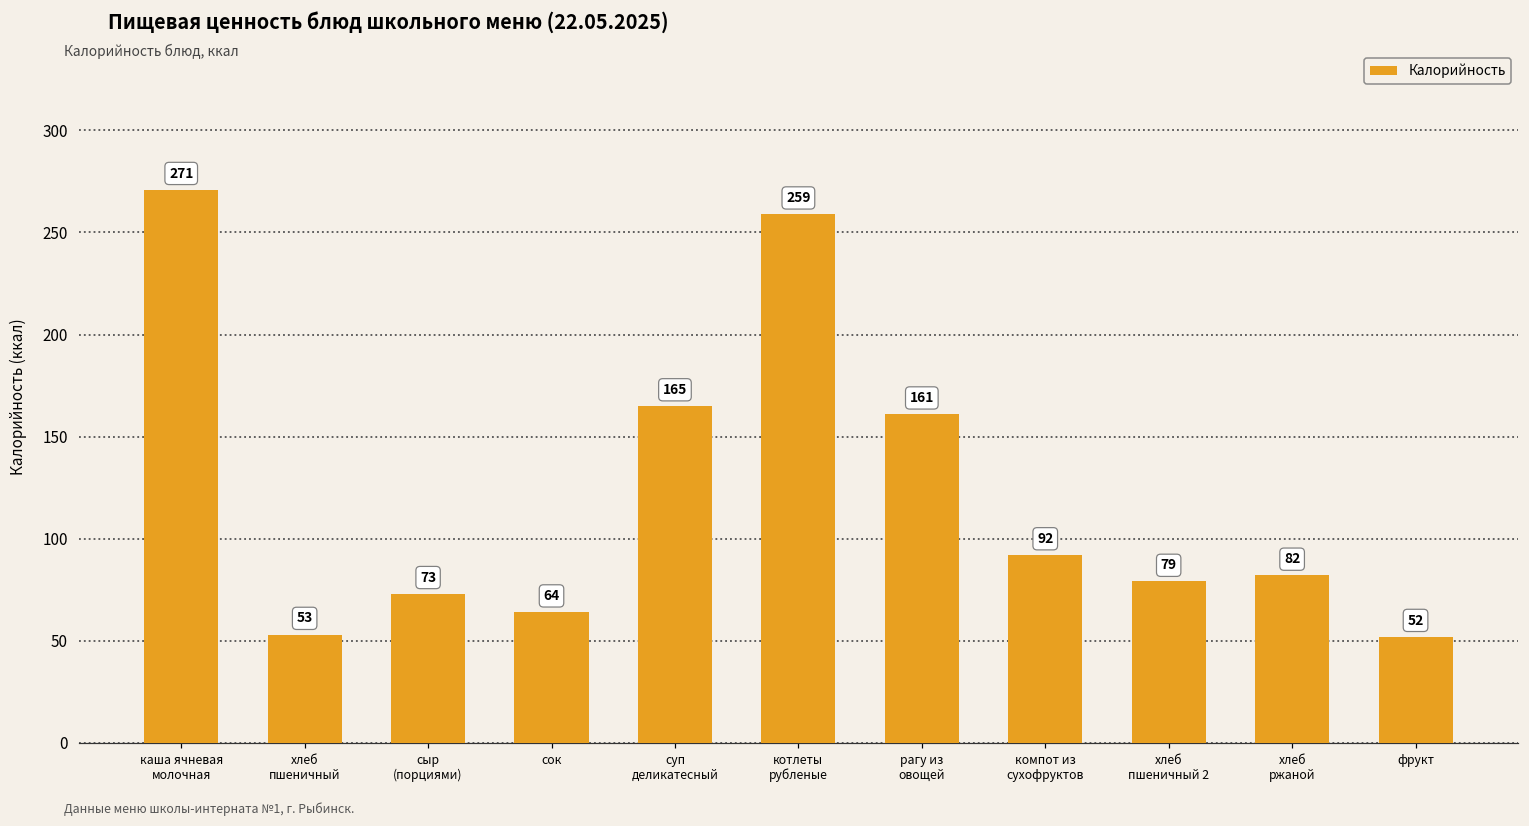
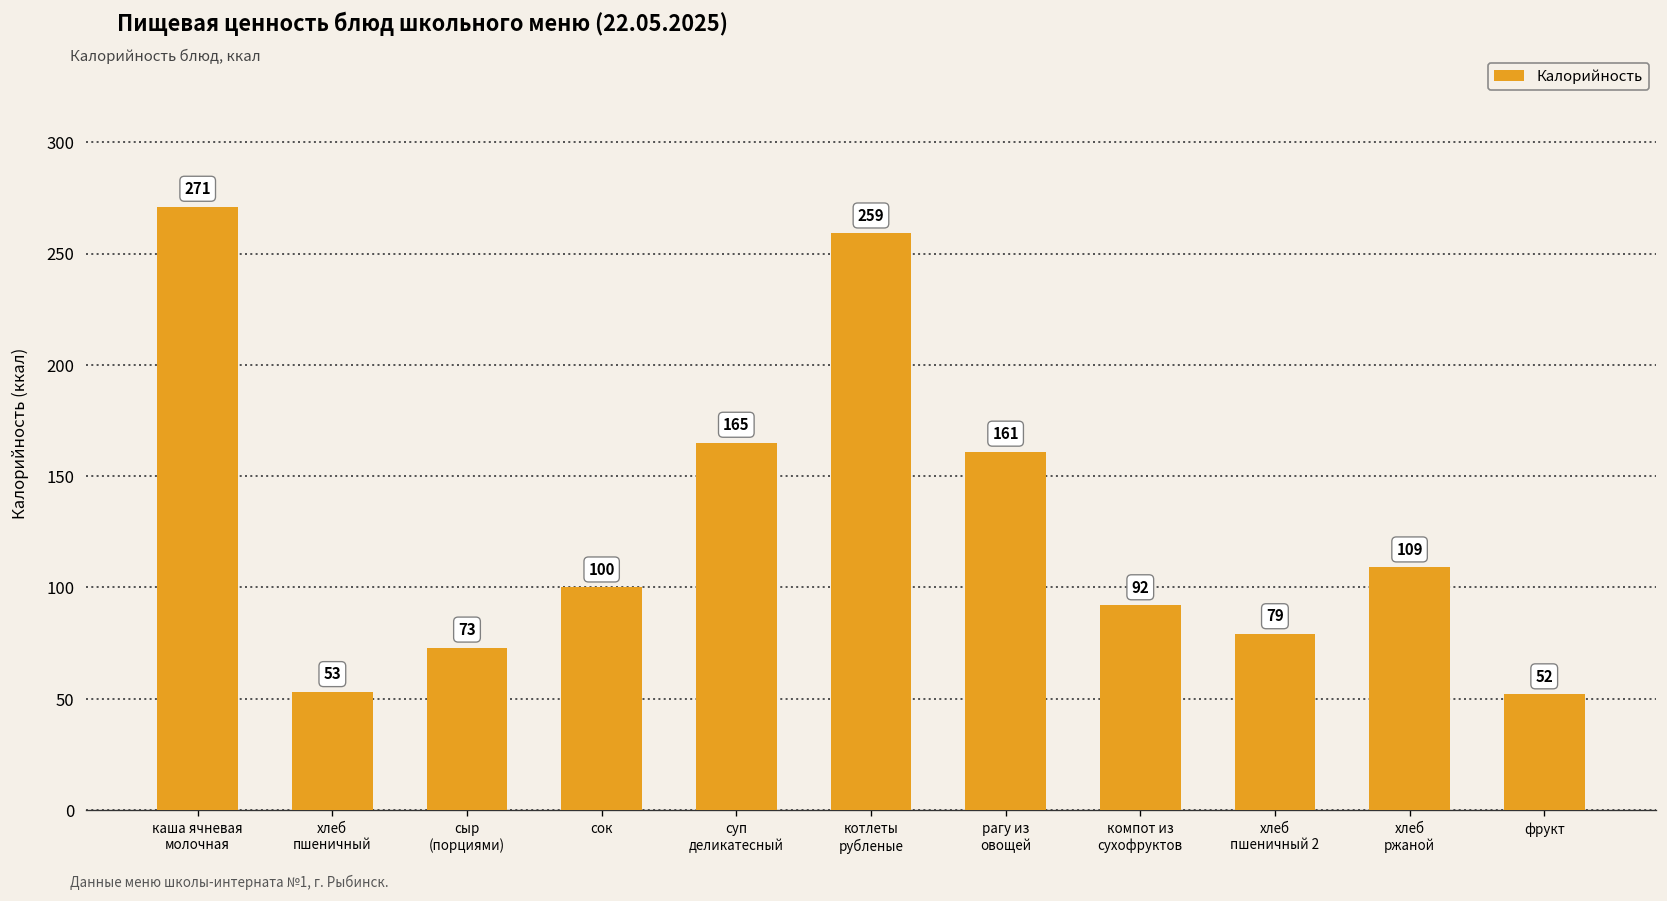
  {
-   "сок": 64,
-   "хлеб ржаной": 82
+   "сок": 100,
+   "хлеб ржаной": 109
  }
